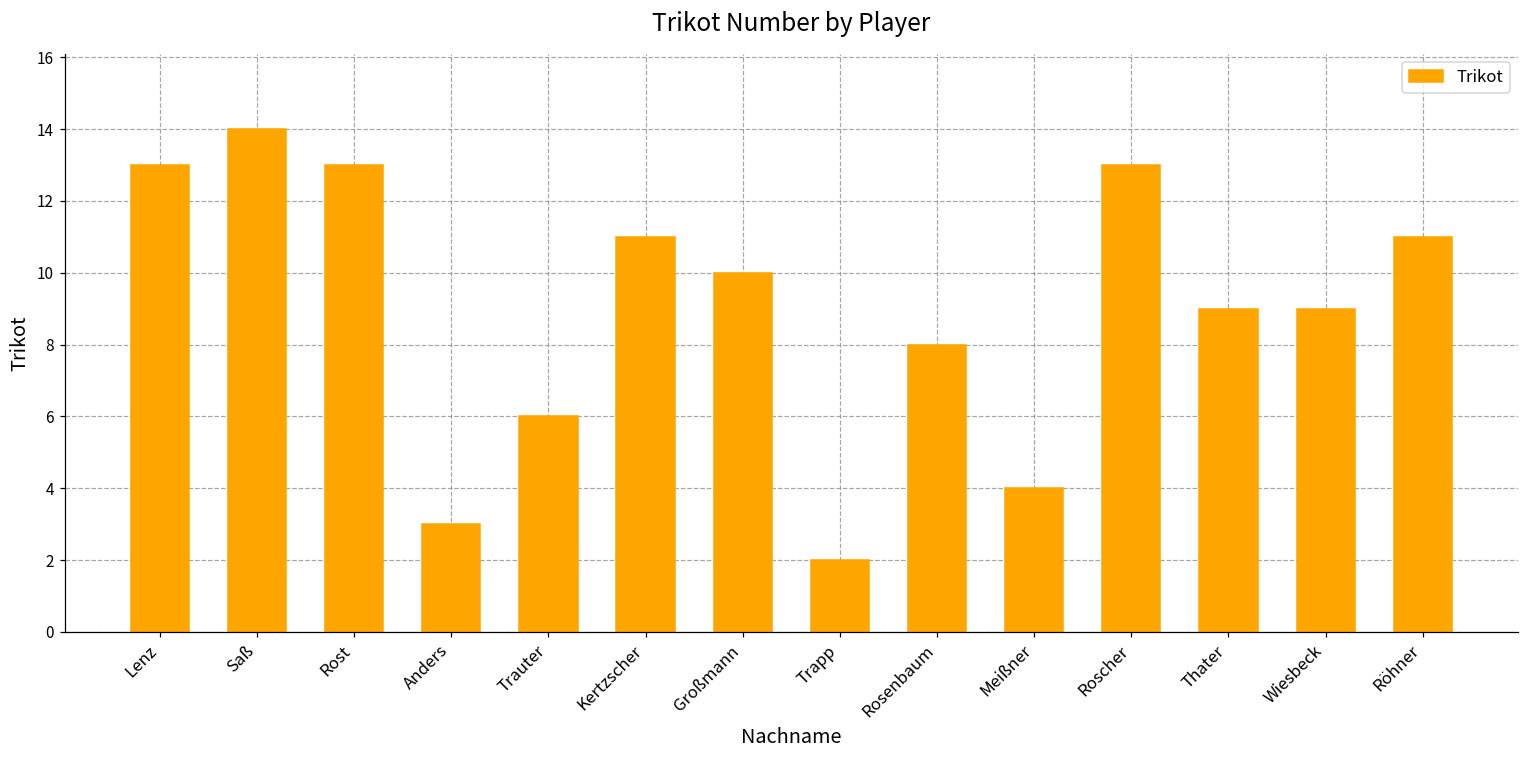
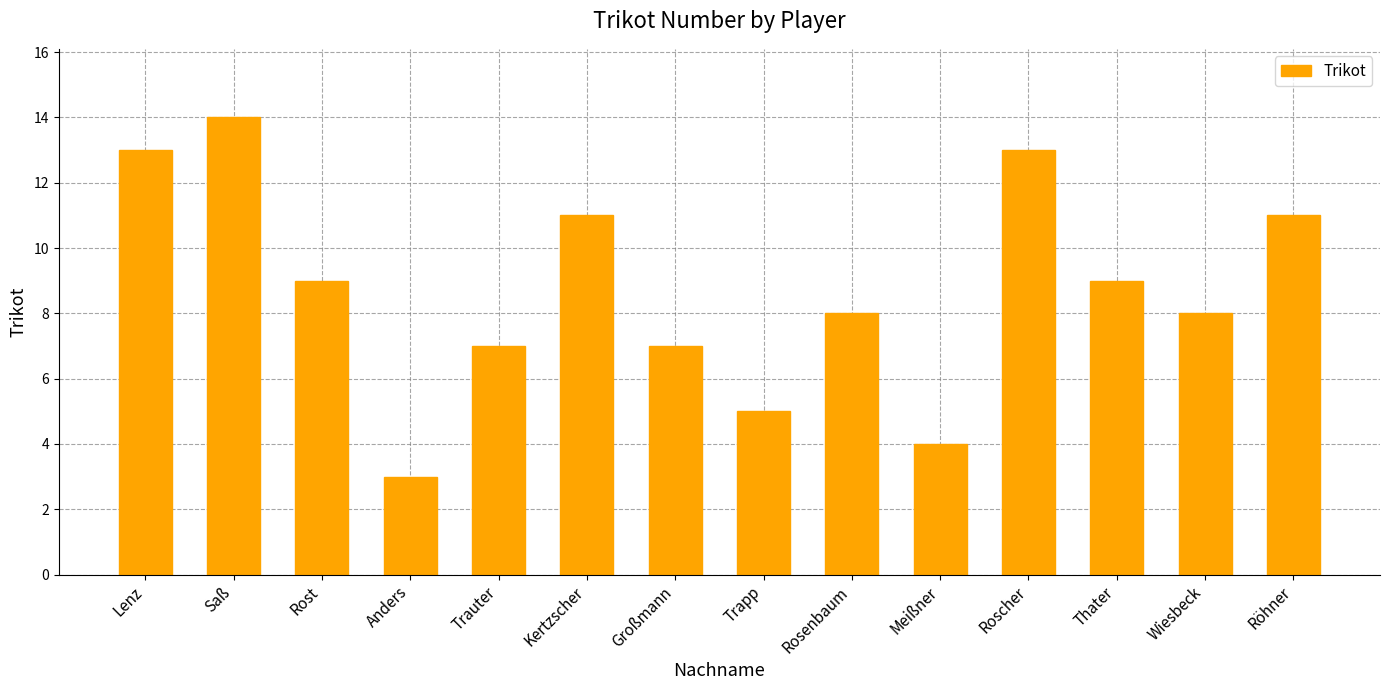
  {
    "Lenz": 13,
    "Saß": 14,
-   "Rost": 13,
+   "Rost": 9,
    "Anders": 3,
-   "Trauter": 6,
+   "Trauter": 7,
    "Kertzscher": 11,
-   "Großmann": 10,
-   "Trapp": 2,
+   "Großmann": 7,
+   "Trapp": 5,
    "Rosenbaum": 8,
    "Meißner": 4,
    "Roscher": 13,
    "Thater": 9,
-   "Wiesbeck": 9,
+   "Wiesbeck": 8,
    "Röhner": 11
  }
